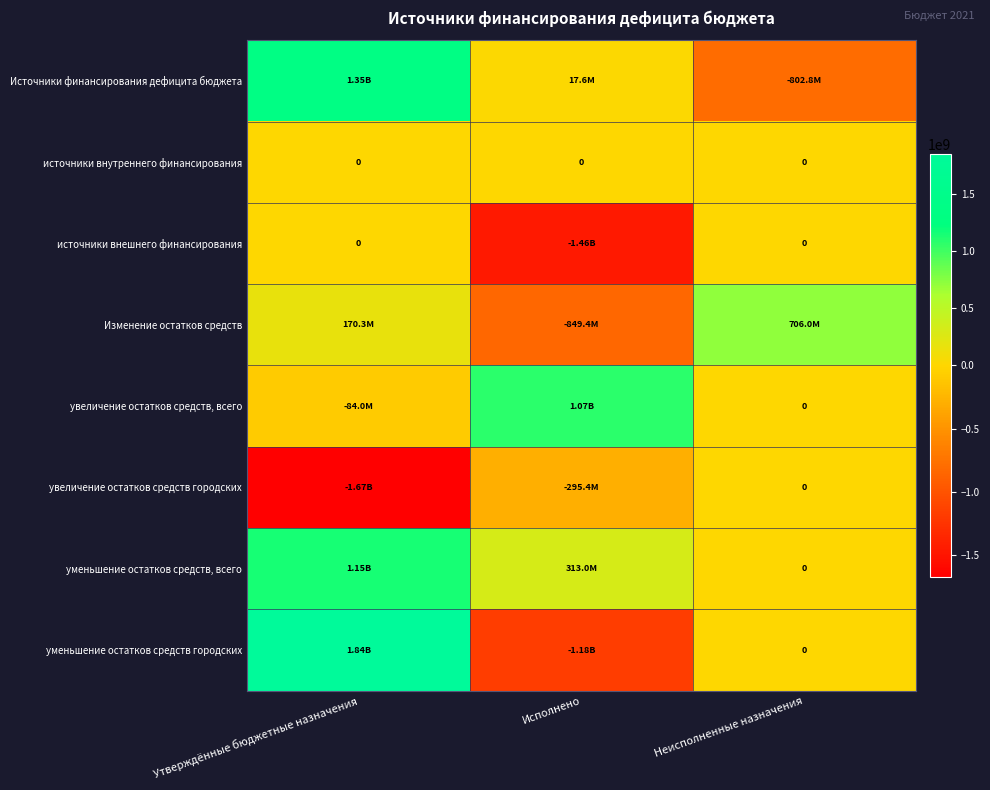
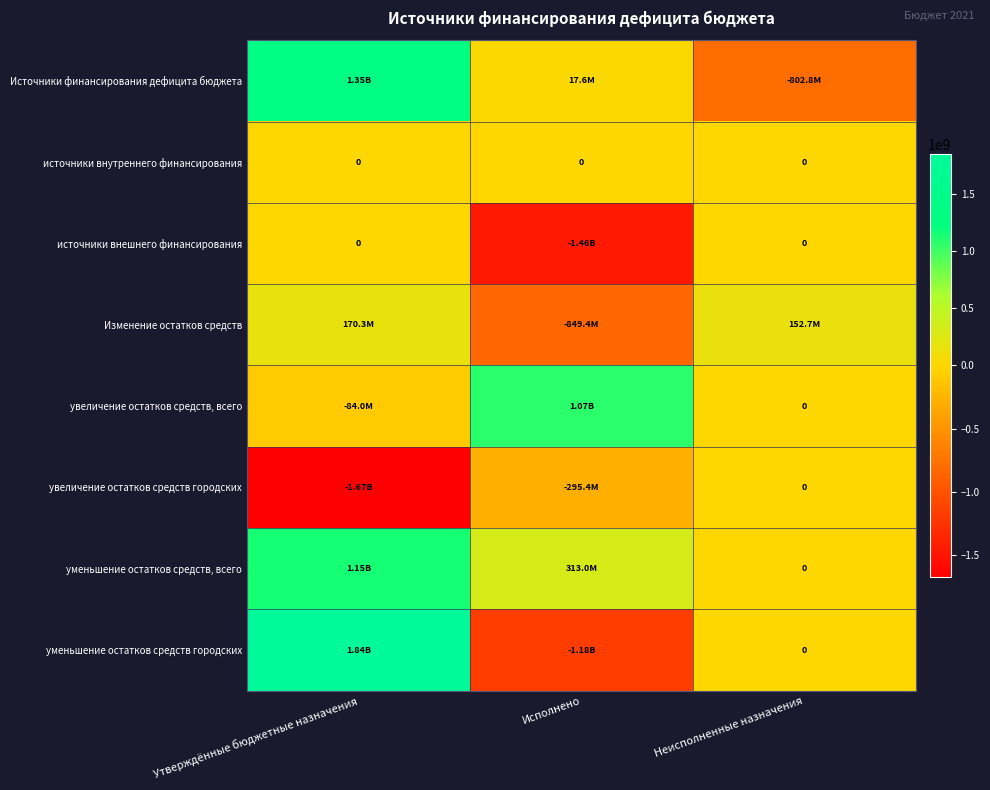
  {
    "Источники финансирования дефицита бюджета": {
      "Утверждённые бюджетные назначения": "1.35B",
      "Исполнено": "17.6M",
      "Неисполненные назначения": "-802.8M"
    },
    "источники внутреннего финансирования": {
      "Утверждённые бюджетные назначения": "0",
      "Исполнено": "0",
      "Неисполненные назначения": "0"
    },
    "источники внешнего финансирования": {
      "Утверждённые бюджетные назначения": "0",
      "Исполнено": "-1.46B",
      "Неисполненные назначения": "0"
    },
    "Изменение остатков средств": {
      "Утверждённые бюджетные назначения": "170.3M",
      "Исполнено": "-849.4M",
-     "Неисполненные назначения": "706.0M"
+     "Неисполненные назначения": "152.7M"
    },
    "увеличение остатков средств, всего": {
      "Утверждённые бюджетные назначения": "-84.0M",
      "Исполнено": "1.07B",
      "Неисполненные назначения": "0"
    },
    "увеличение остатков средств городских": {
      "Утверждённые бюджетные назначения": "-1.67B",
      "Исполнено": "-295.4M",
      "Неисполненные назначения": "0"
    },
    "уменьшение остатков средств, всего": {
      "Утверждённые бюджетные назначения": "1.15B",
      "Исполнено": "313.0M",
      "Неисполненные назначения": "0"
    },
    "уменьшение остатков средств городских": {
      "Утверждённые бюджетные назначения": "1.84B",
      "Исполнено": "-1.18B",
      "Неисполненные назначения": "0"
    }
  }
